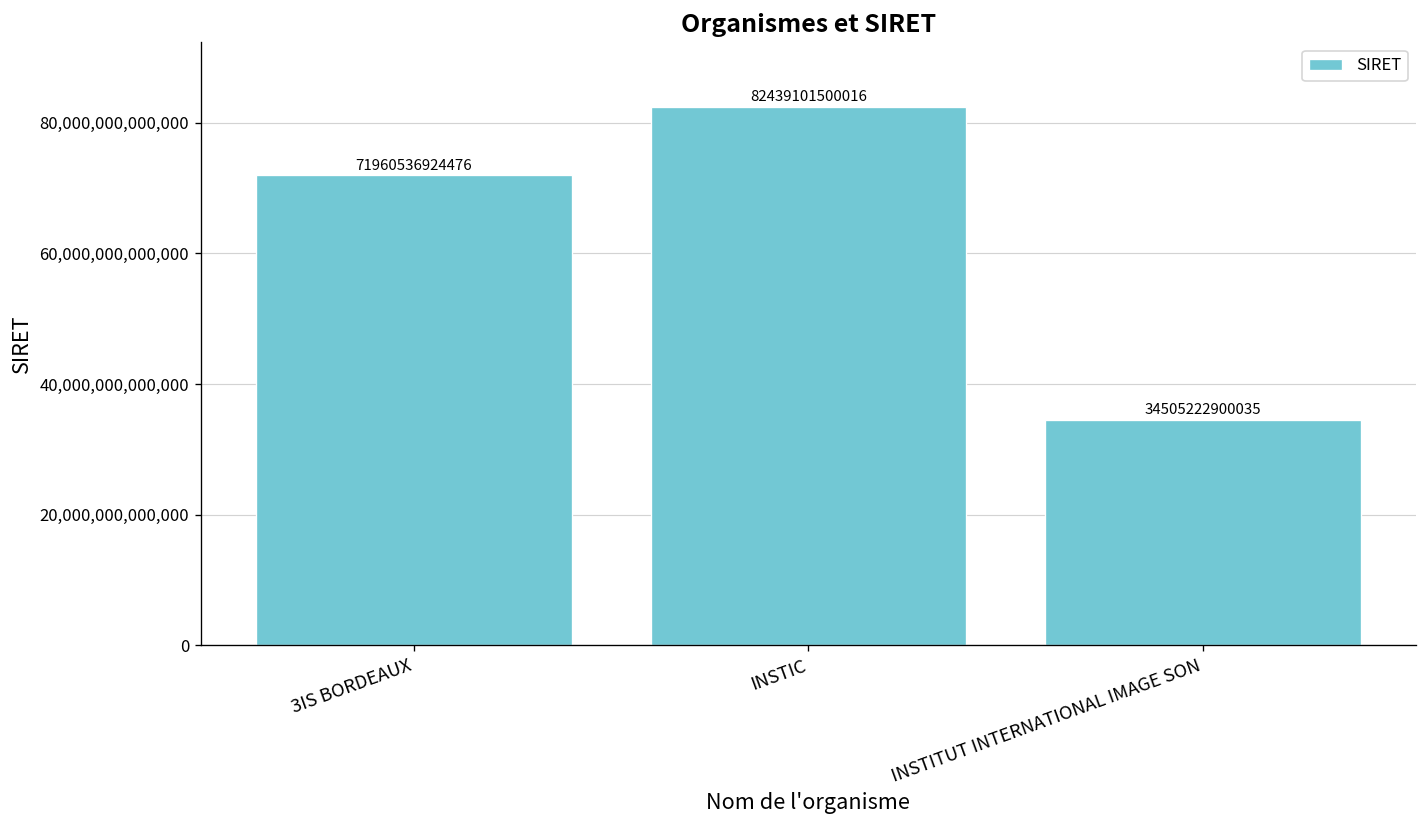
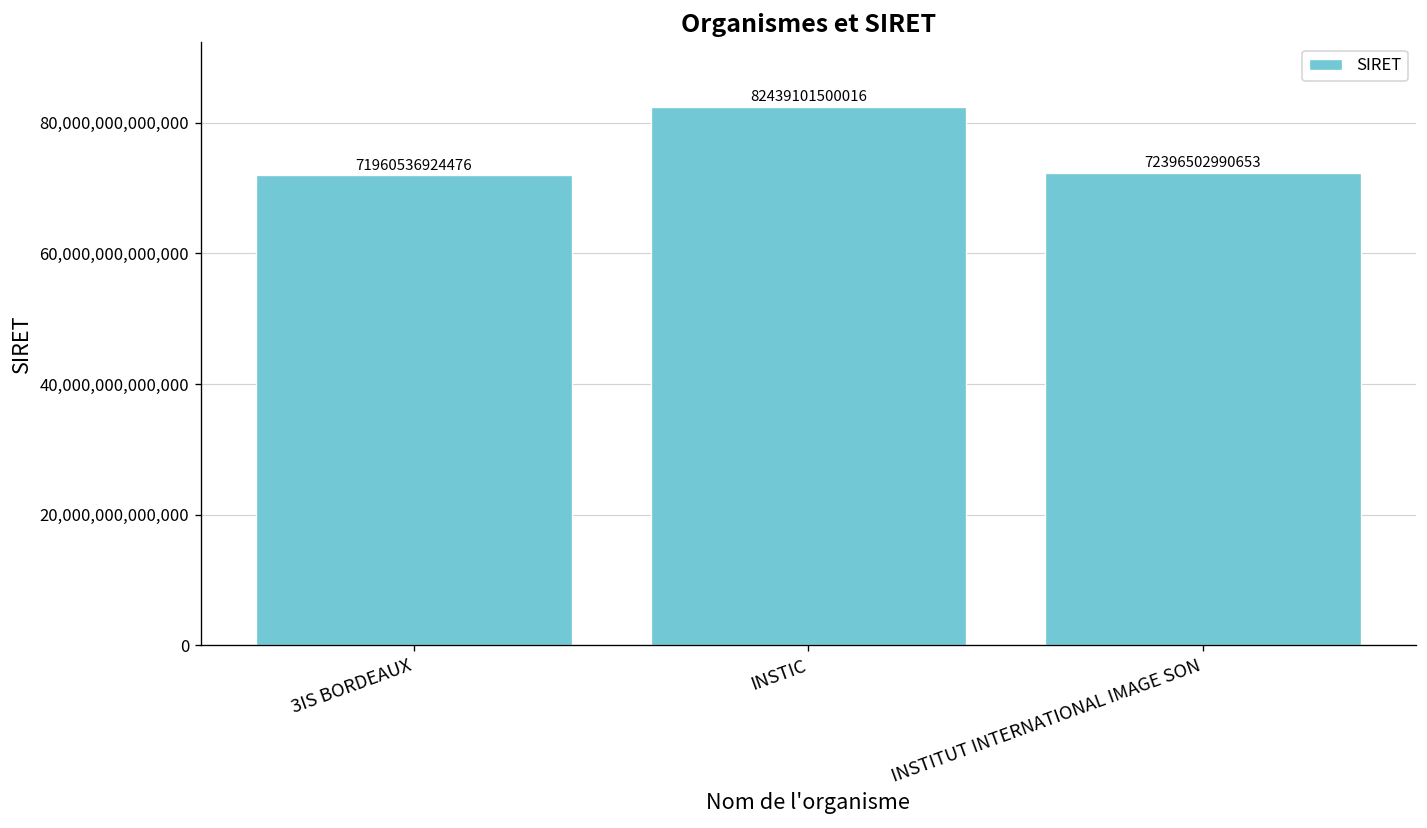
  {
    "3IS BORDEAUX": 71960536924476,
    "INSTIC": 82439101500016,
-   "INSTITUT INTERNATIONAL IMAGE SON": 34505222900035
+   "INSTITUT INTERNATIONAL IMAGE SON": 72396502990653
  }
